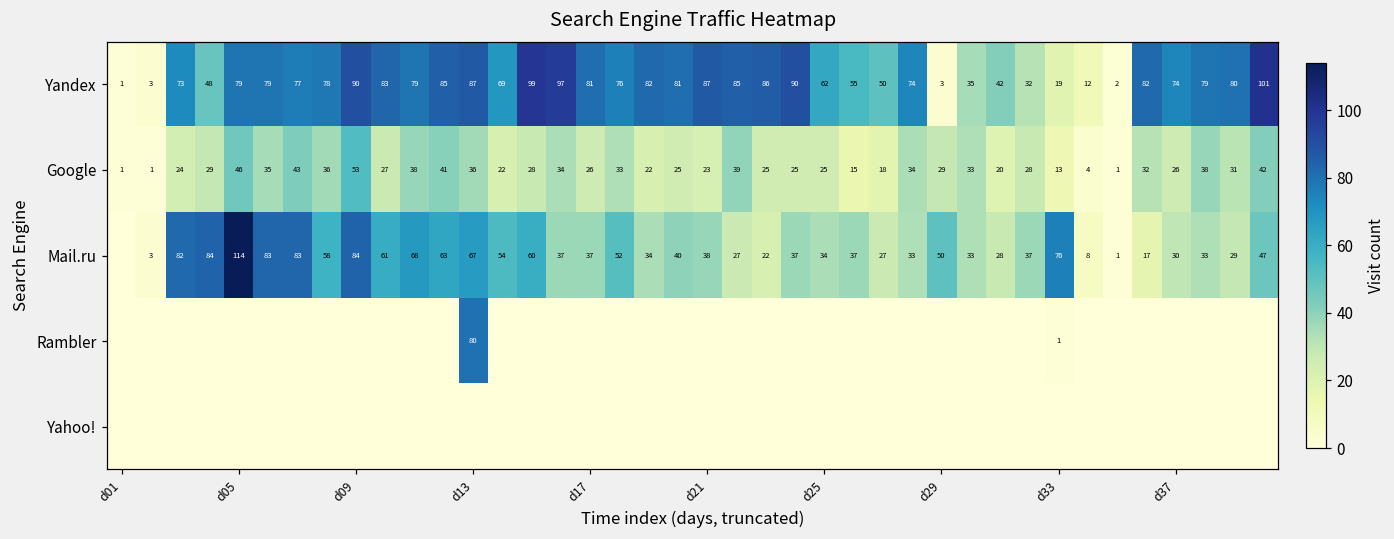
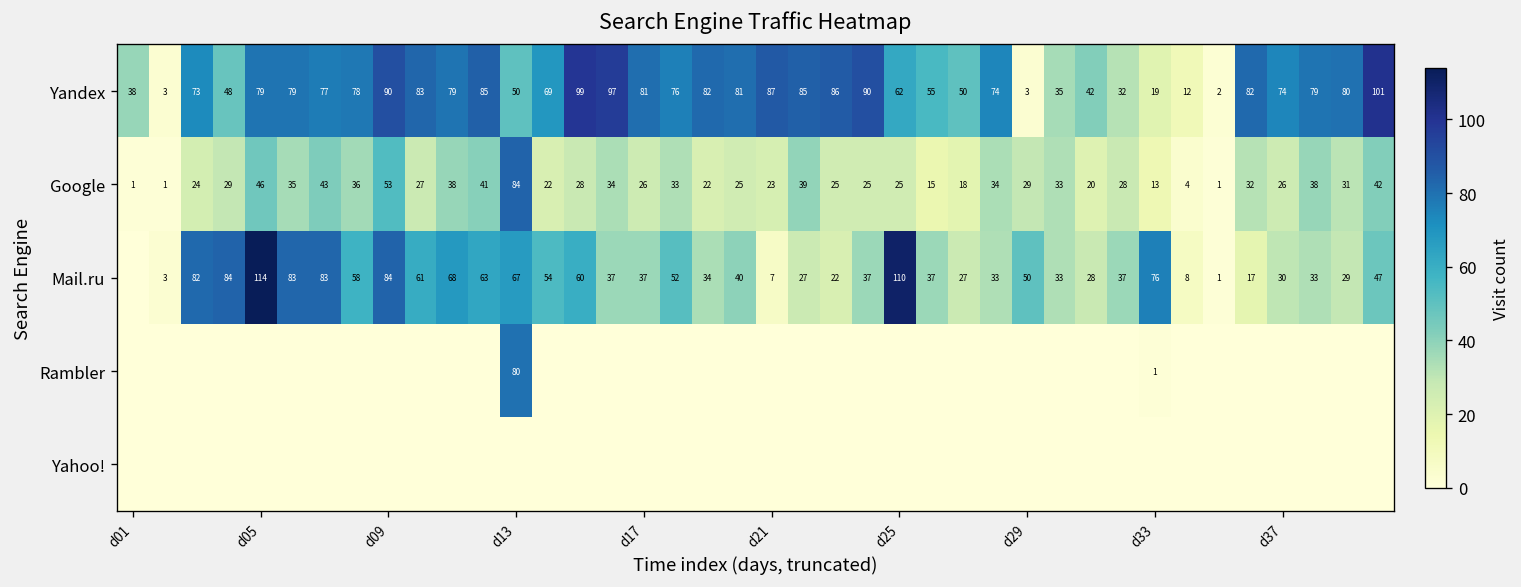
  {
    "Yandex": {
-     "d01": 1,
+     "d01": 38,
      "d05": 79,
      "d09": 90,
-     "d13": 87,
+     "d13": 50,
      "d17": 81,
      "d21": 87,
      "d25": 62,
      "d29": 3,
      "d33": 19,
      "d37": 74
    },
    "Google": {
      "d01": 1,
      "d05": 46,
      "d09": 53,
-     "d13": 36,
+     "d13": 84,
      "d17": 26,
      "d21": 23,
      "d25": 25,
      "d29": 29,
      "d33": 13,
      "d37": 26
    },
    "Mail.ru": {
      "d05": 114,
      "d09": 84,
      "d13": 67,
      "d17": 37,
-     "d21": 38,
-     "d25": 34,
+     "d21": 7,
+     "d25": 110,
      "d29": 50,
      "d33": 76,
      "d37": 30
    },
    "Rambler": {
      "d13": 80,
      "d33": 1
    }
  }
